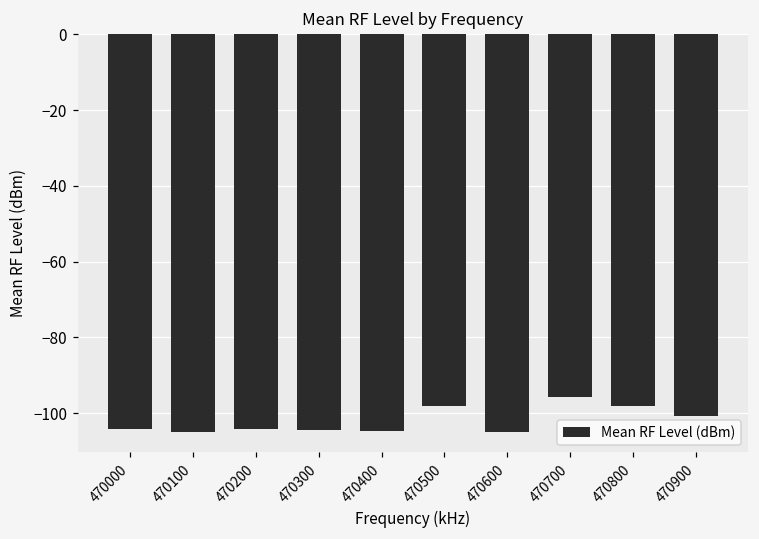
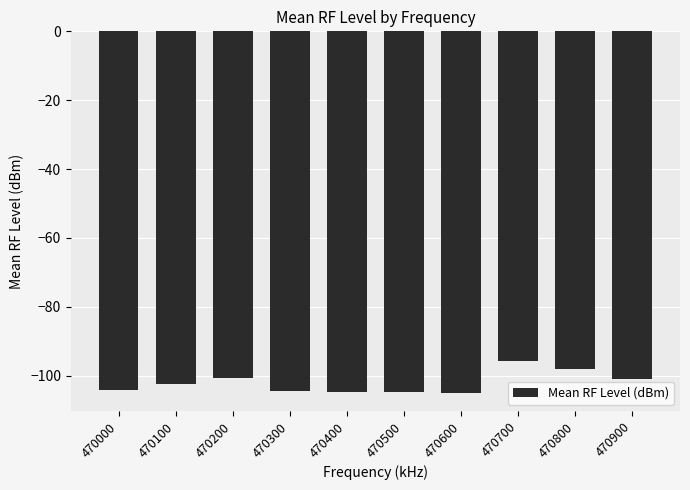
  {
    "470000": -104,
-   "470100": -105,
-   "470200": -104,
+   "470100": -102,
+   "470200": -101,
    "470300": -104,
    "470400": -105,
-   "470500": -98,
+   "470500": -105,
    "470600": -105,
    "470700": -96,
    "470800": -98,
    "470900": -101
  }
